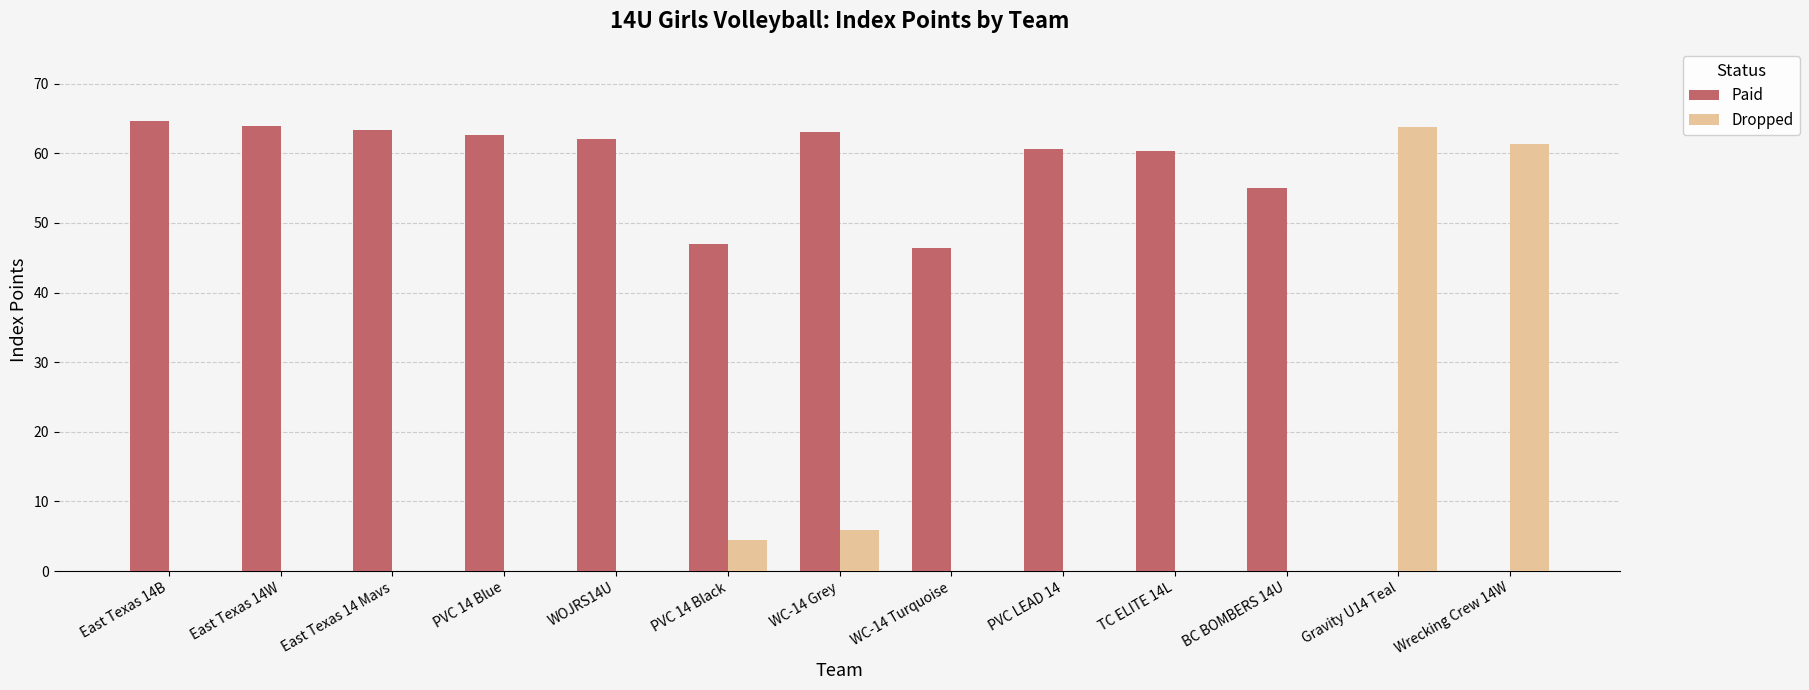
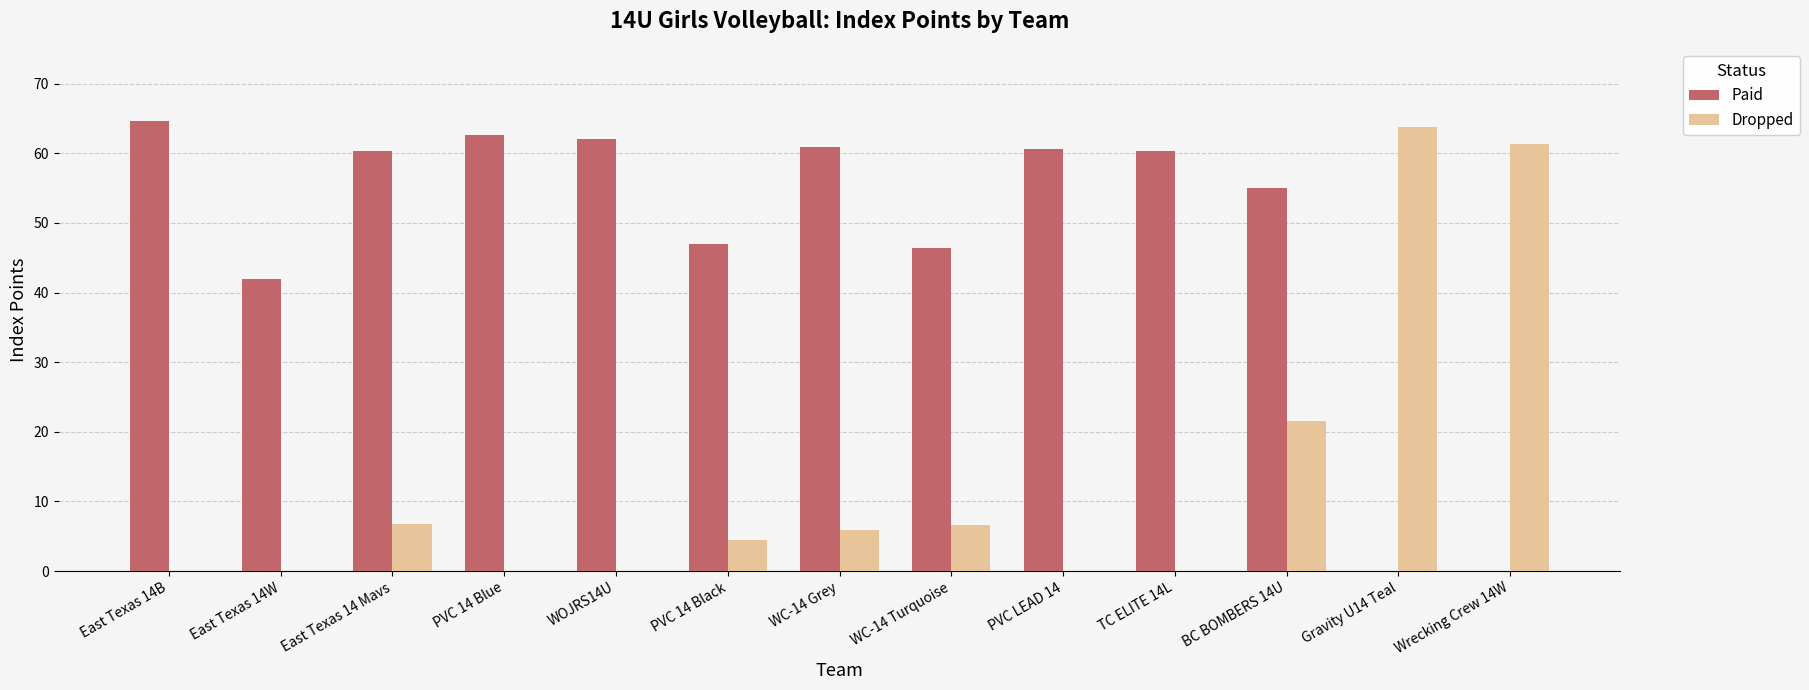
  {
    "Paid": {
      "East Texas 14B": 65,
-     "East Texas 14W": 64,
-     "East Texas 14 Mavs": 63,
+     "East Texas 14W": 42,
+     "East Texas 14 Mavs": 60,
      "PVC 14 Blue": 63,
      "WOJRS14U": 62,
      "PVC 14 Black": 47,
-     "WC-14 Grey": 63,
+     "WC-14 Grey": 61,
      "WC-14 Turquoise": 46,
      "PVC LEAD 14": 61,
      "TC ELITE 14L": 60,
      "BC BOMBERS 14U": 55,
      "Gravity U14 Teal": 0,
      "Wrecking Crew 14W": 0
    },
    "Dropped": {
      "East Texas 14B": 0,
      "East Texas 14W": 0,
-     "East Texas 14 Mavs": 0,
+     "East Texas 14 Mavs": 7,
      "PVC 14 Blue": 0,
      "WOJRS14U": 0,
      "PVC 14 Black": 4,
      "WC-14 Grey": 6,
-     "WC-14 Turquoise": 0,
+     "WC-14 Turquoise": 7,
      "PVC LEAD 14": 0,
      "TC ELITE 14L": 0,
-     "BC BOMBERS 14U": 0,
+     "BC BOMBERS 14U": 22,
      "Gravity U14 Teal": 64,
      "Wrecking Crew 14W": 61
    }
  }
